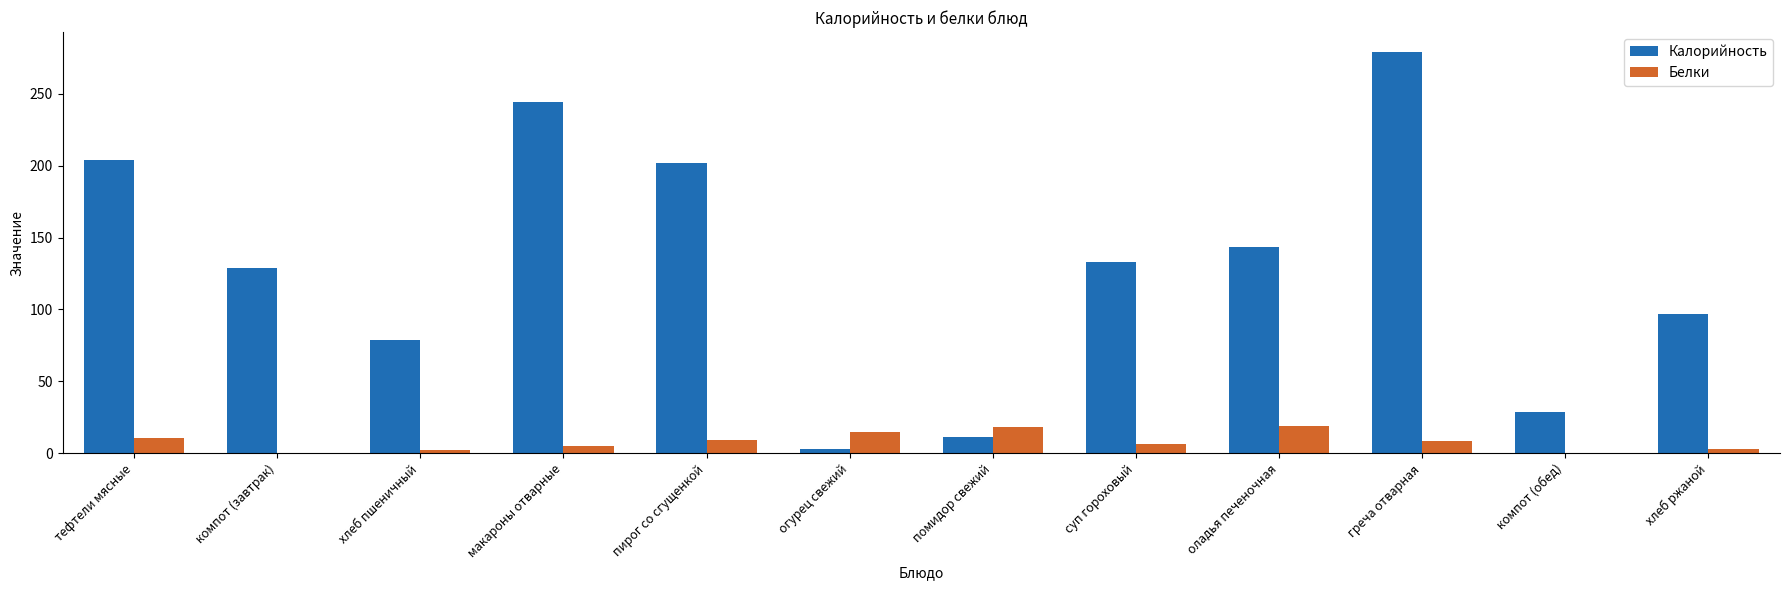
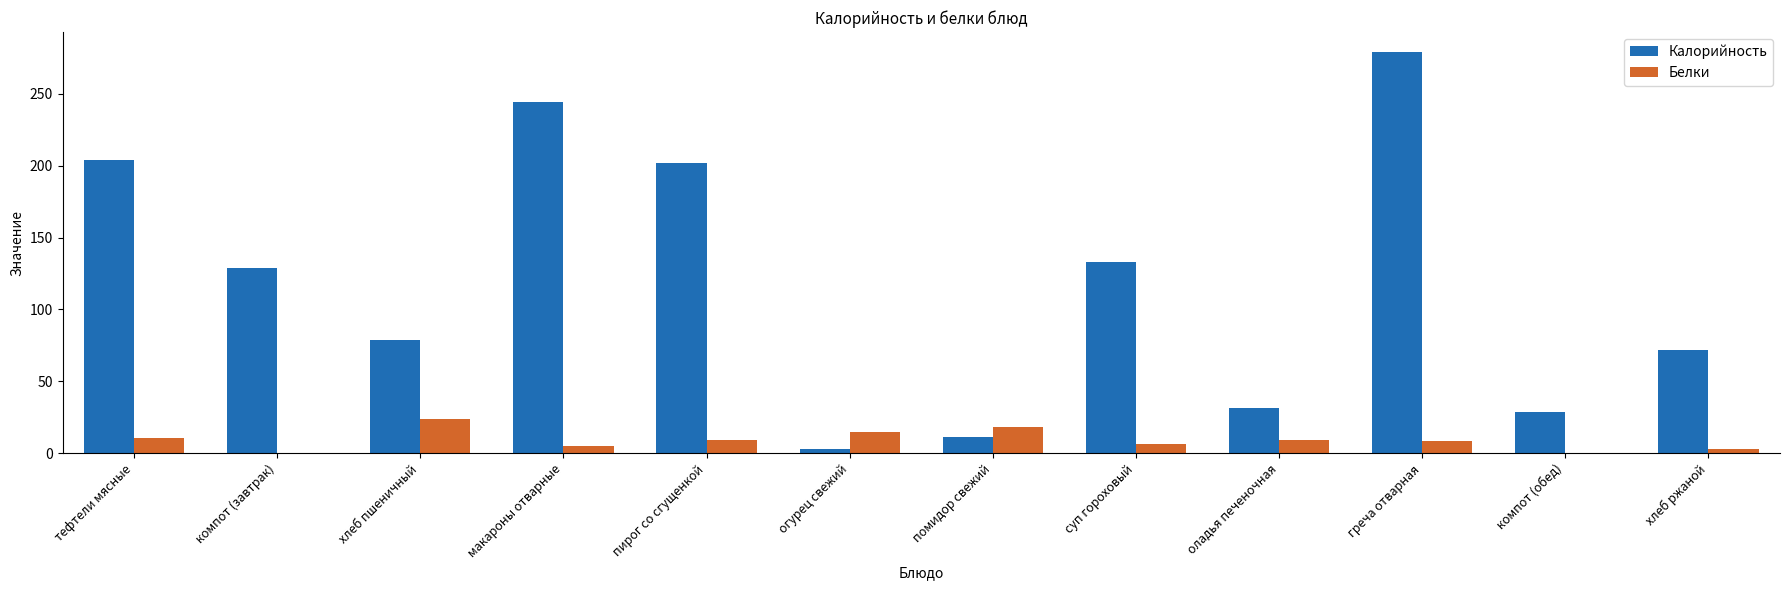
  {
    "Калорийность": {
      "тефтели мясные": 204,
      "компот (завтрак)": 129,
      "хлеб пшеничный": 79,
      "макароны отварные": 245,
      "пирог со сгущенкой": 202,
      "огурец свежий": 3,
      "помидор свежий": 12,
      "суп гороховый": 133,
-     "оладья печеночная": 144,
+     "оладья печеночная": 32,
      "греча отварная": 279,
      "компот (обед)": 29,
-     "хлеб ржаной": 97
+     "хлеб ржаной": 72
    },
    "Белки": {
      "тефтели мясные": 11,
-     "хлеб пшеничный": 2,
+     "хлеб пшеничный": 24,
      "макароны отварные": 5,
      "пирог со сгущенкой": 9,
      "огурец свежий": 15,
      "помидор свежий": 19,
      "суп гороховый": 6,
-     "оладья печеночная": 19,
+     "оладья печеночная": 9,
      "греча отварная": 9,
      "хлеб ржаной": 3
    }
  }
